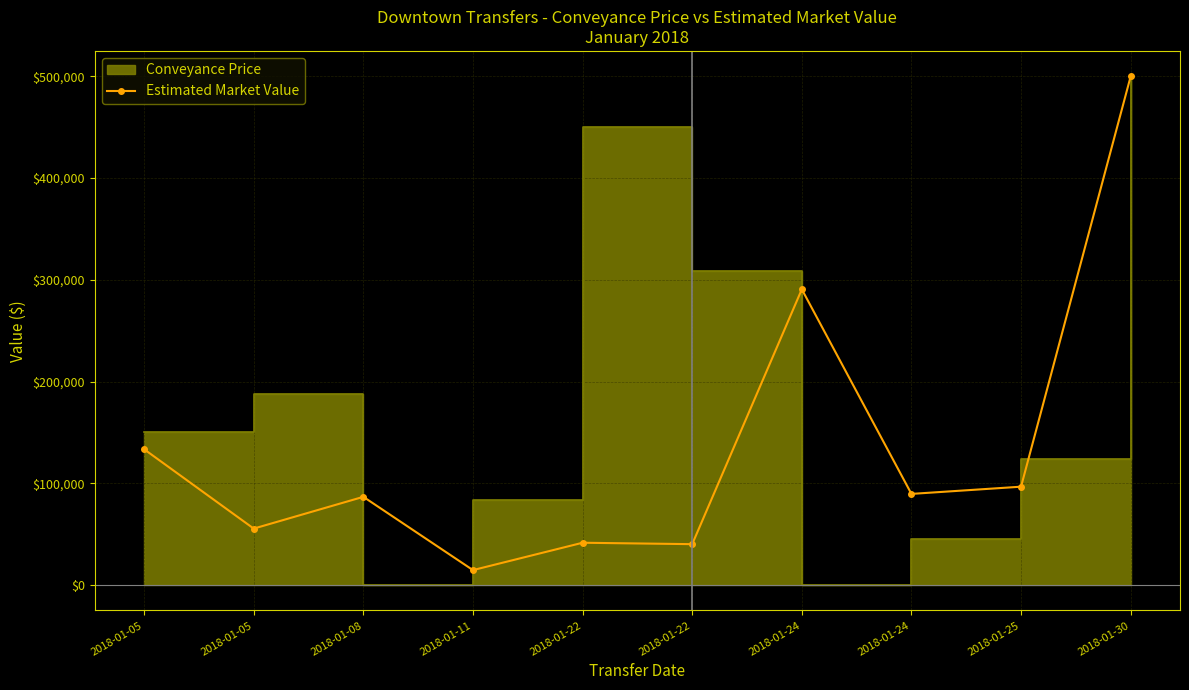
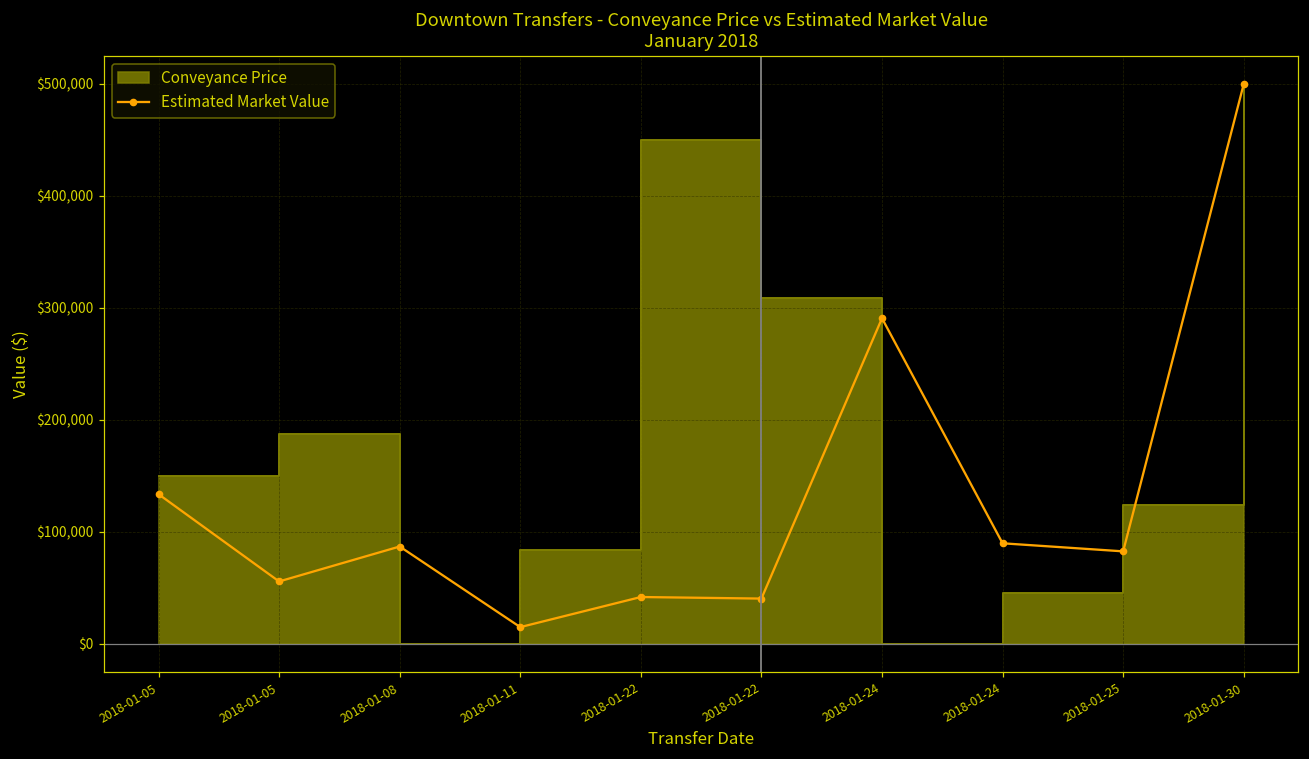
  {
    "Estimated Market Value": {
      "2018-01-08": "$87,000",
      "2018-01-11": "$15,000",
-     "2018-01-25": "$97,000"
+     "2018-01-25": "$82,000"
    }
  }
